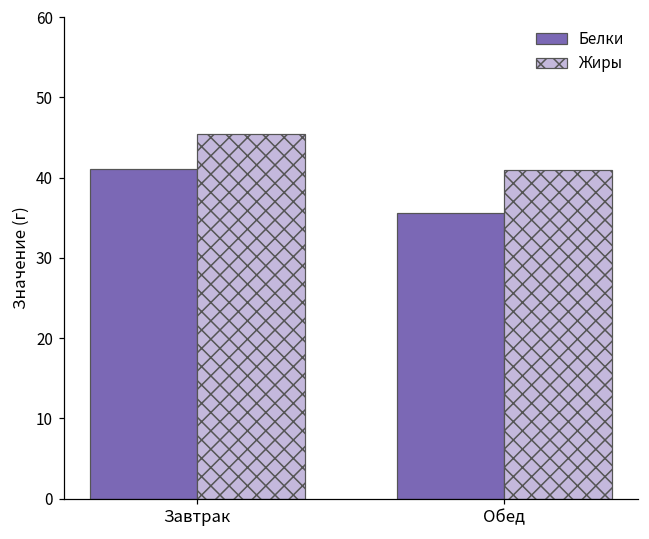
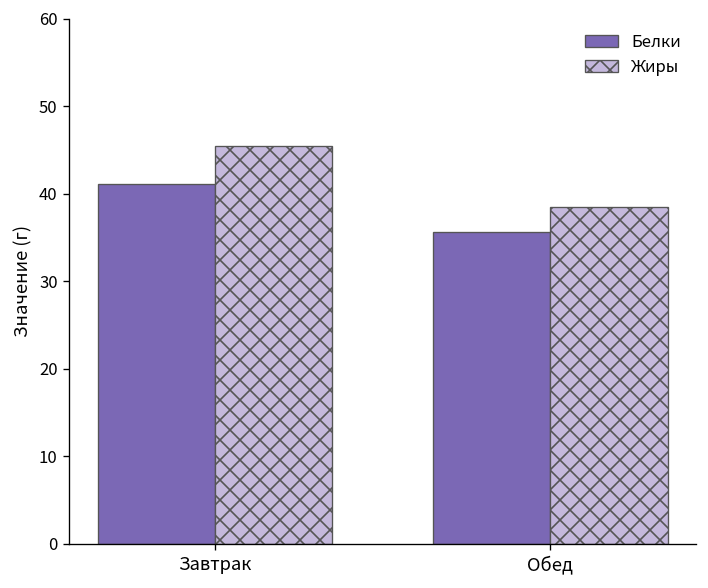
  {
    "Белки": {
      "Завтрак": 41,
      "Обед": 36
    },
    "Жиры": {
      "Завтрак": 45,
-     "Обед": 41
+     "Обед": 39
    }
  }
